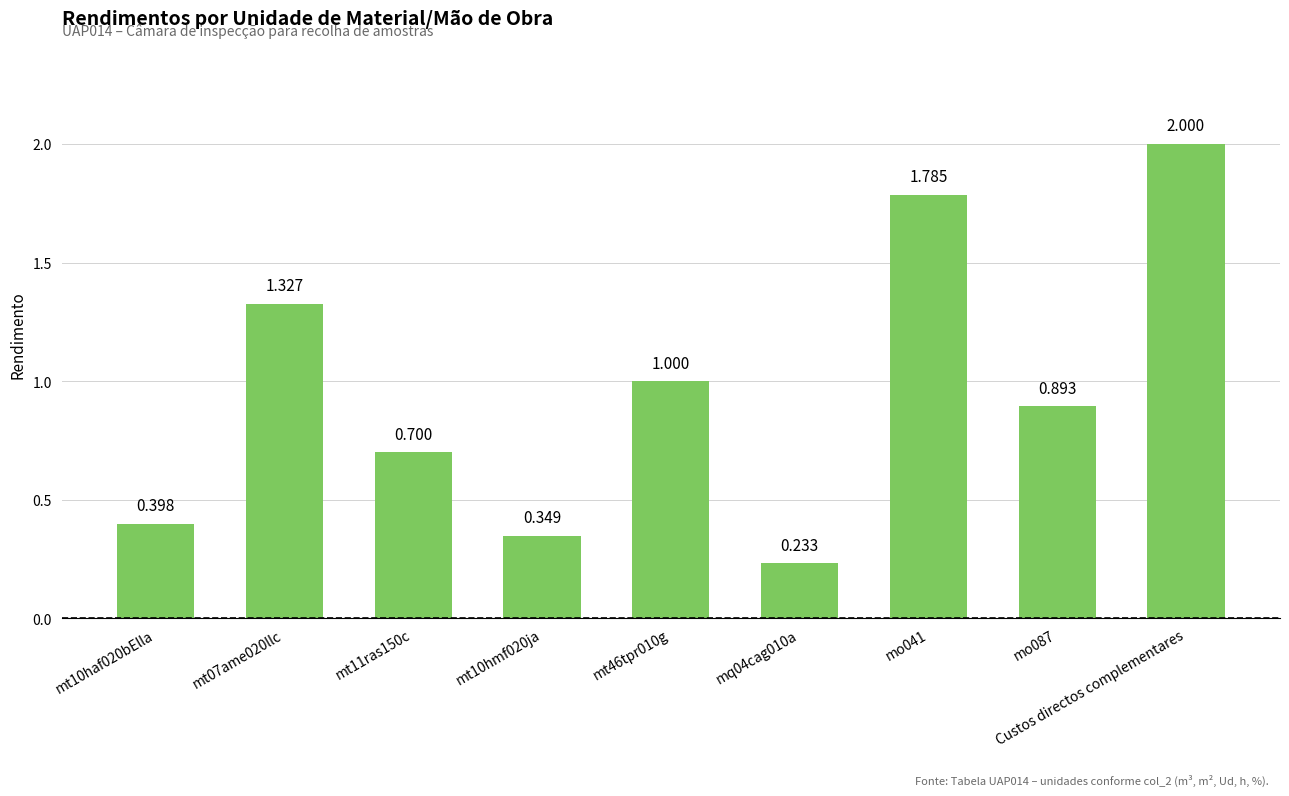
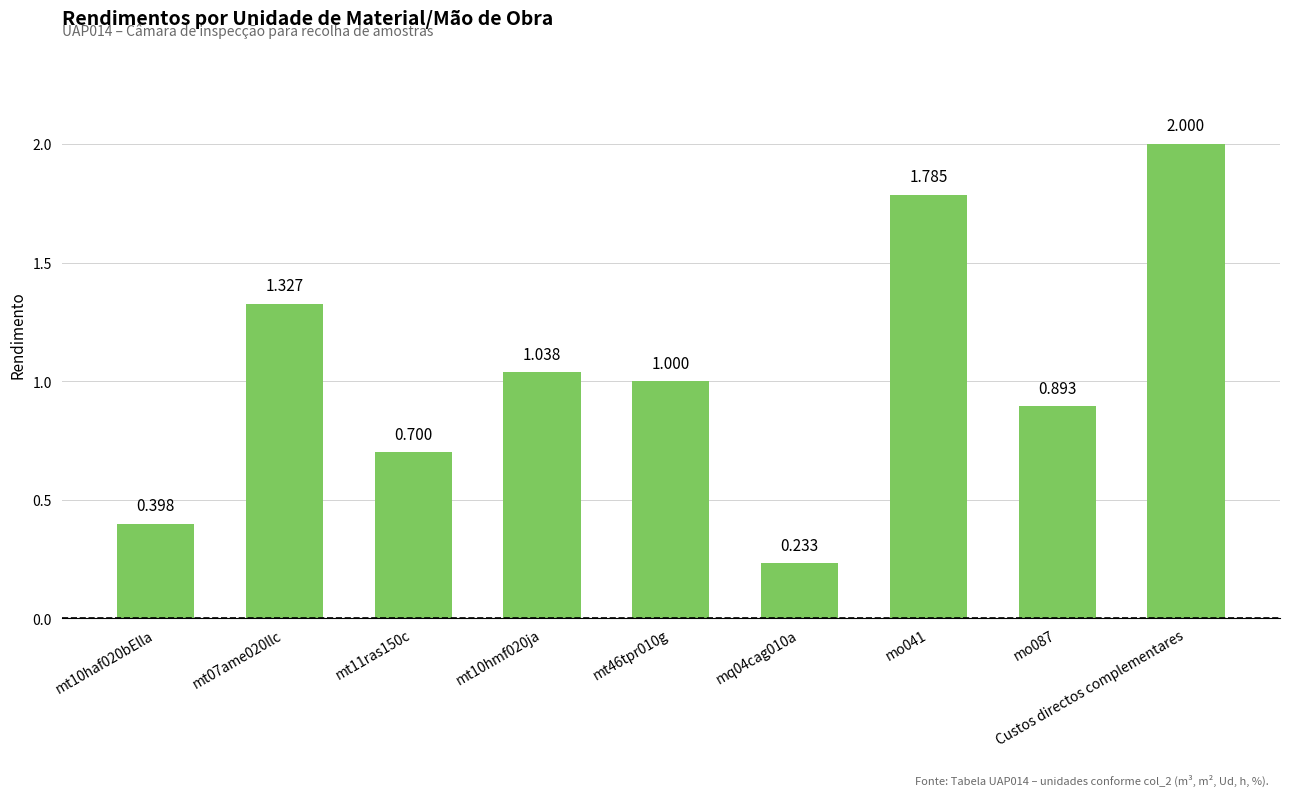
  {
    "mt10haf020bElla": 0.398,
    "mt07ame020llc": 1.327,
    "mt11ras150c": 0.700,
-   "mt10hmf020ja": 0.349,
+   "mt10hmf020ja": 1.038,
    "mt46tpr010g": 1.000,
    "mq04cag010a": 0.233,
    "mo041": 1.785,
    "mo087": 0.893,
    "Custos directos complementares": 2.000
  }
